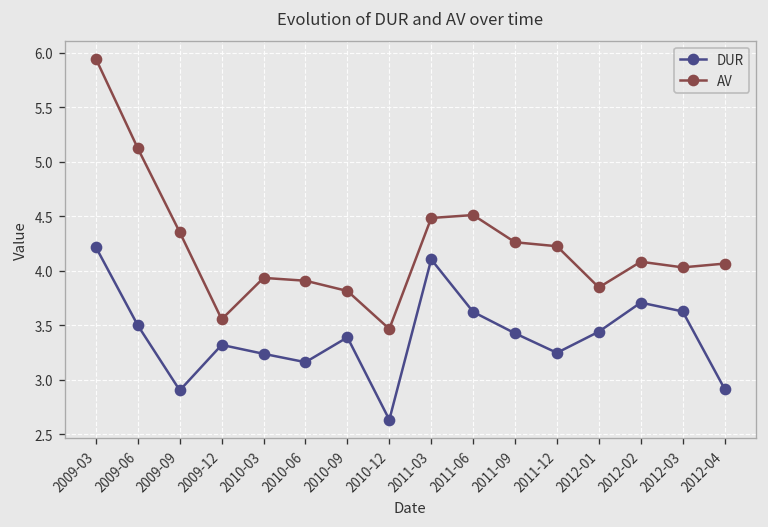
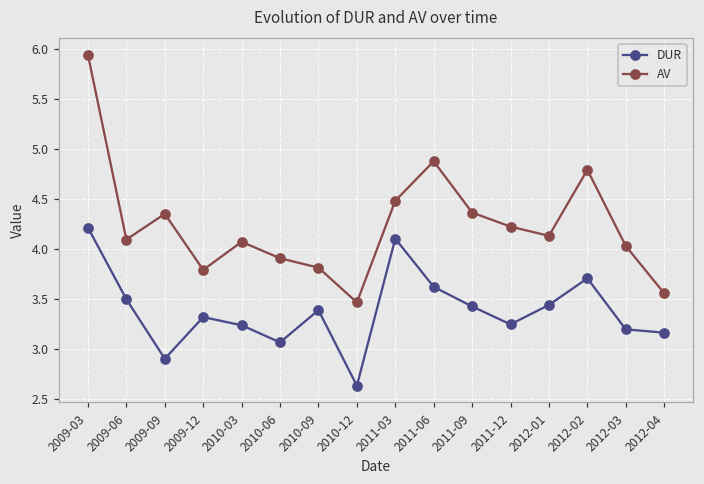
  {
    "DUR": {
      "2009-03": 4.2,
      "2009-06": 3.5,
      "2009-09": 2.9,
      "2009-12": 3.3,
      "2010-03": 3.2,
-     "2010-06": 3.2,
+     "2010-06": 3.1,
      "2010-09": 3.4,
      "2010-12": 2.6,
      "2011-03": 4.1,
      "2011-06": 3.6,
      "2011-09": 3.4,
      "2011-12": 3.2,
      "2012-01": 3.4,
      "2012-02": 3.7,
-     "2012-03": 3.6,
-     "2012-04": 2.9
+     "2012-03": 3.2,
+     "2012-04": 3.2
    },
    "AV": {
      "2009-03": 5.9,
-     "2009-06": 5.1,
+     "2009-06": 4.1,
      "2009-09": 4.4,
-     "2009-12": 3.6,
-     "2010-03": 3.9,
+     "2009-12": 3.8,
+     "2010-03": 4.1,
      "2010-06": 3.9,
      "2010-09": 3.8,
      "2010-12": 3.5,
      "2011-03": 4.5,
-     "2011-06": 4.5,
-     "2011-09": 4.3,
+     "2011-06": 4.9,
+     "2011-09": 4.4,
      "2011-12": 4.2,
-     "2012-01": 3.8,
-     "2012-02": 4.1,
+     "2012-01": 4.1,
+     "2012-02": 4.8,
      "2012-03": 4.0,
-     "2012-04": 4.1
+     "2012-04": 3.6
    }
  }
